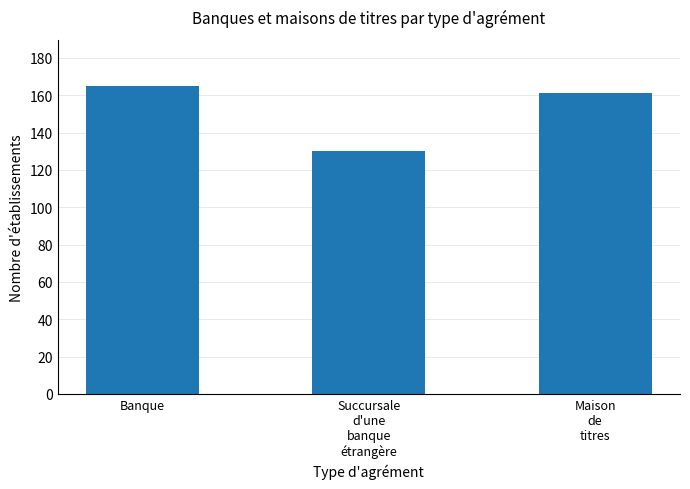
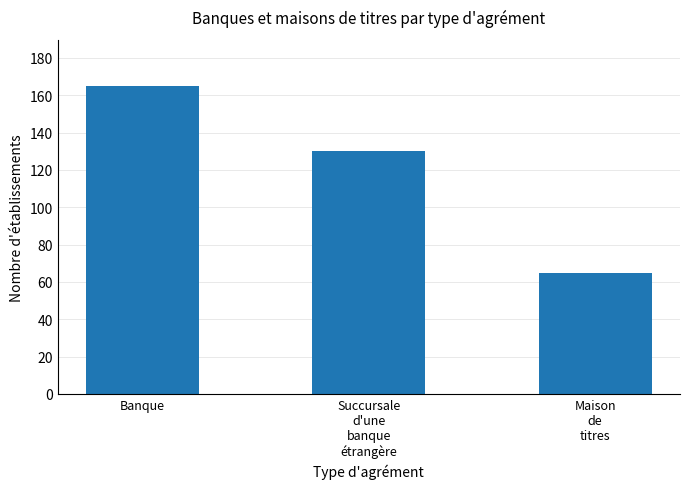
  {
    "Banque": 165,
    "Succursale d'une banque étrangère": 130,
-   "Maison de titres": 161
+   "Maison de titres": 65
  }
